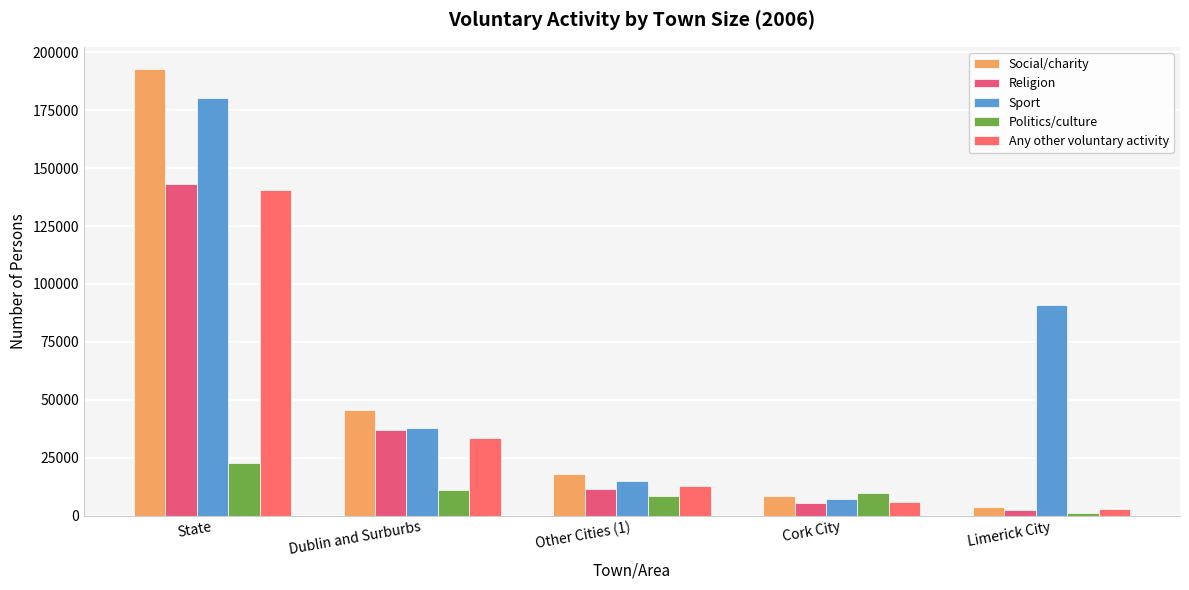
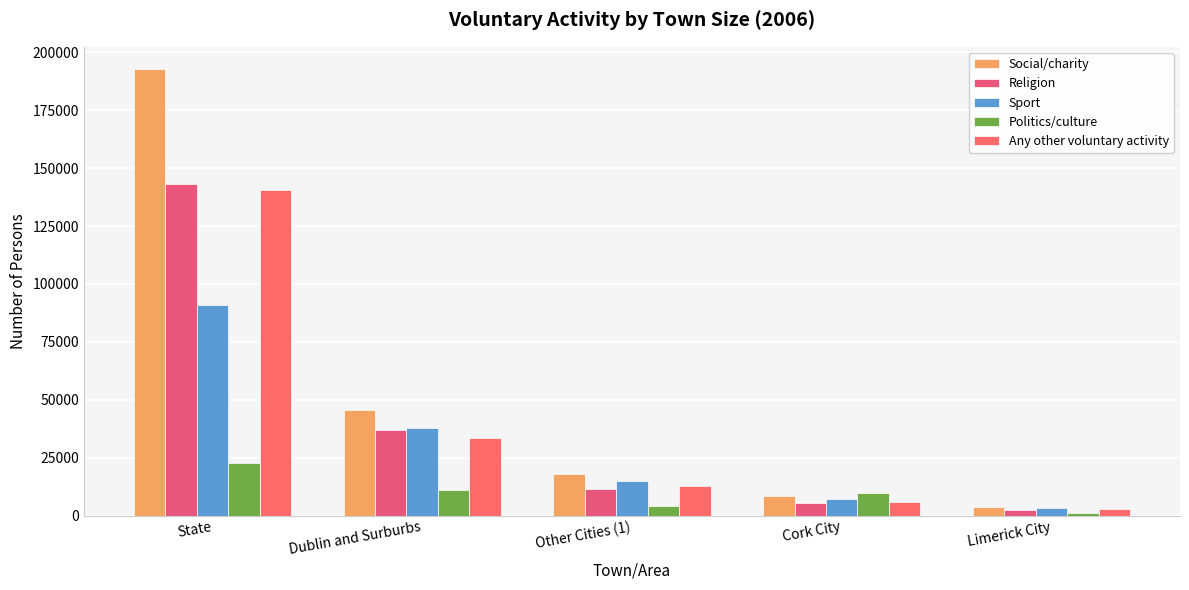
  {
    "Sport": {
-     "State": 180000,
+     "State": 91000,
      "Dublin and Surburbs": 38000,
      "Other Cities (1)": 15000,
      "Cork City": 7000,
-     "Limerick City": 91000
+     "Limerick City": 3000
    },
    "Politics/culture": {
      "State": 23000,
      "Dublin and Surburbs": 11000,
-     "Other Cities (1)": 8000,
+     "Other Cities (1)": 4000,
      "Cork City": 10000
    }
  }
